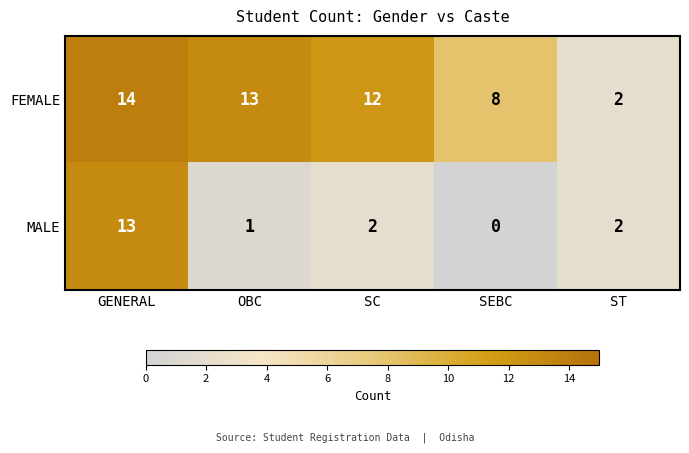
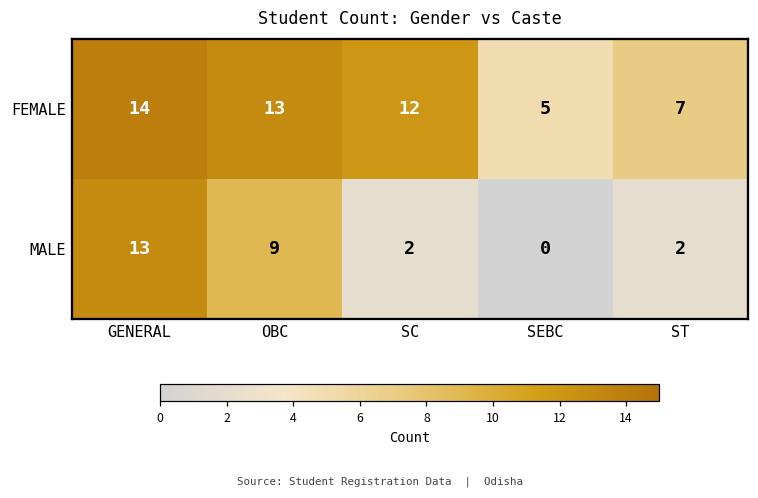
  {
    "FEMALE": {
      "GENERAL": 14,
      "OBC": 13,
      "SC": 12,
-     "SEBC": 8,
-     "ST": 2
+     "SEBC": 5,
+     "ST": 7
    },
    "MALE": {
      "GENERAL": 13,
-     "OBC": 1,
+     "OBC": 9,
      "SC": 2,
      "SEBC": 0,
      "ST": 2
    }
  }
